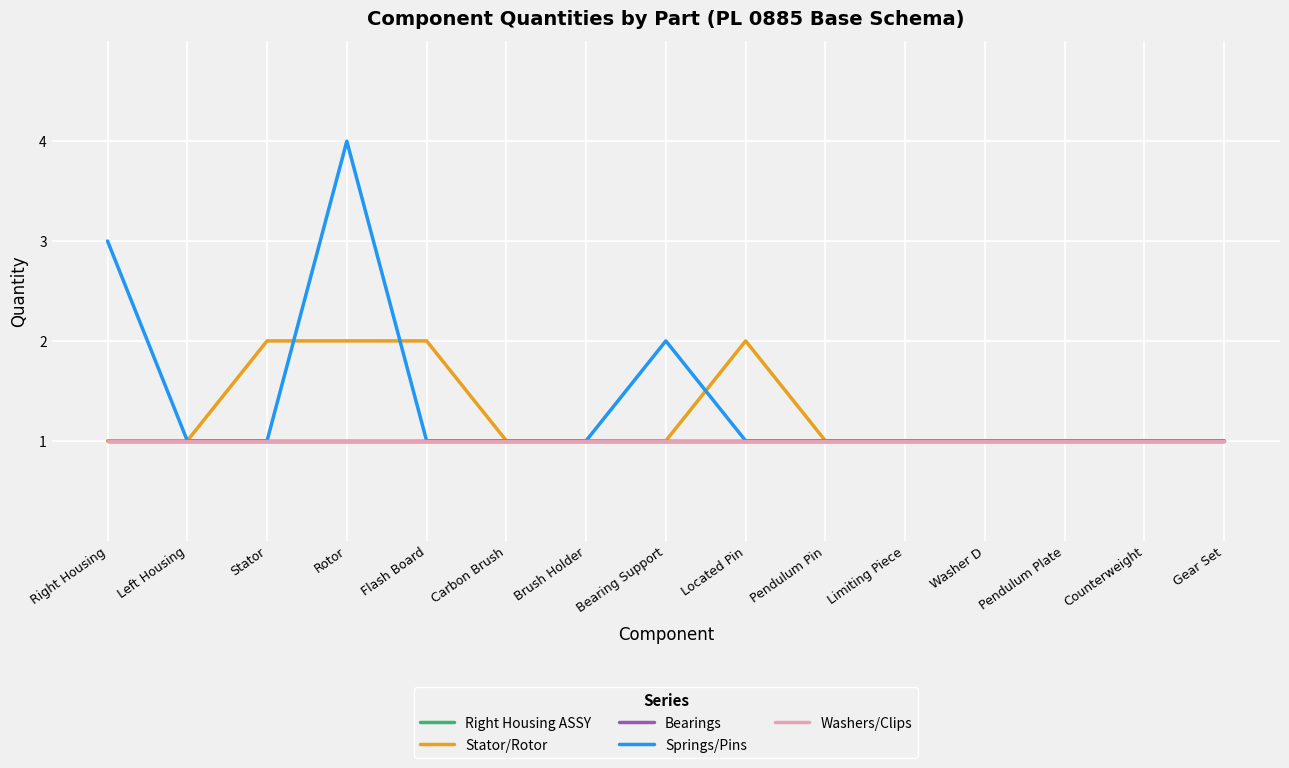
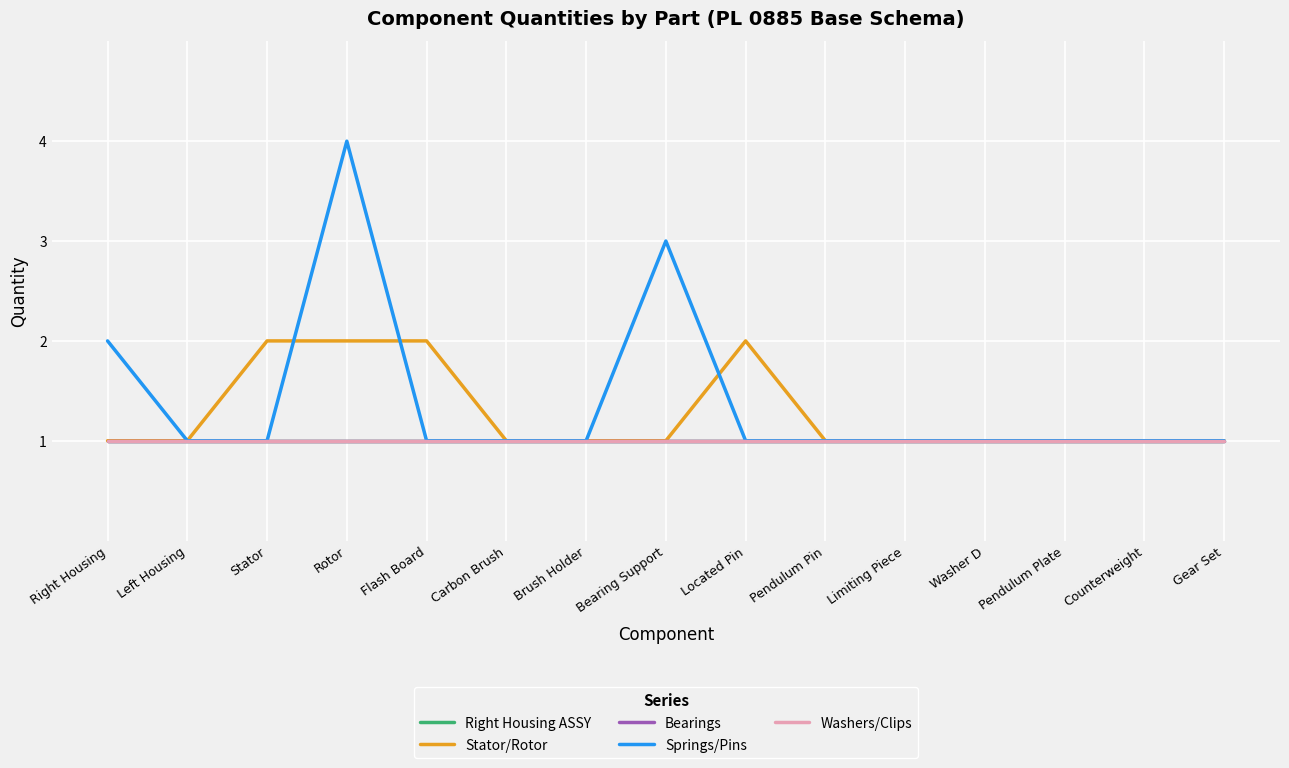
  {
    "Washers/Clips": {
      "Rotor": 1
    },
    "Stator/Rotor": {
      "Stator": 2,
      "Rotor": 2,
      "Flash Board": 2,
      "Located Pin": 2
    },
    "Springs/Pins": {
-     "Right Housing": 3,
+     "Right Housing": 2,
      "Rotor": 4,
-     "Bearing Support": 2
+     "Bearing Support": 3
    }
  }
